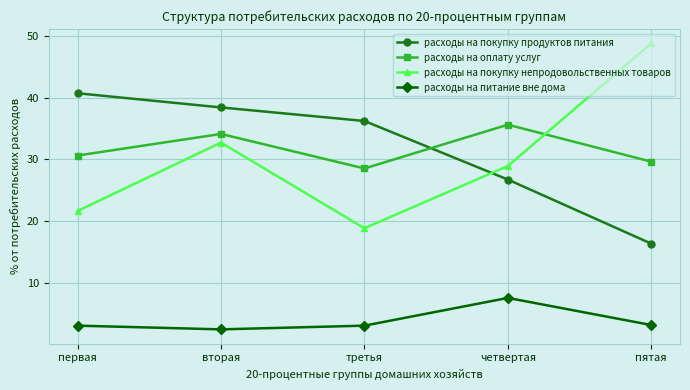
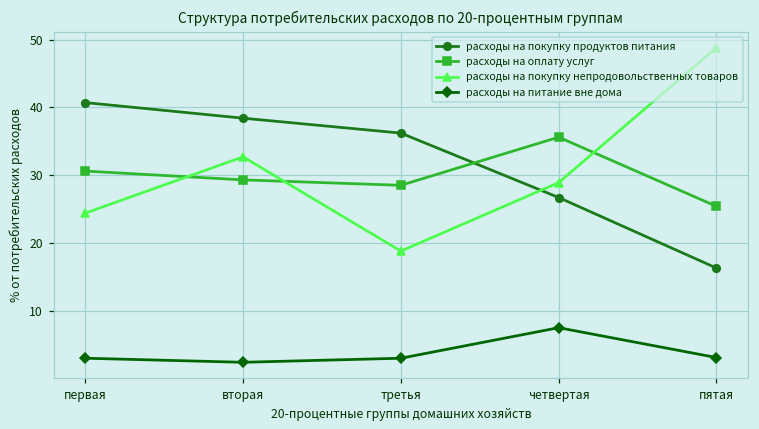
  {
    "расходы на оплату услуг": {
      "первая": 31,
-     "вторая": 34,
+     "вторая": 29,
      "третья": 29,
      "четвертая": 36,
-     "пятая": 30
+     "пятая": 25
    },
    "расходы на покупку непродовольственных товаров": {
-     "первая": 22,
+     "первая": 24,
      "вторая": 33,
      "третья": 19,
      "четвертая": 29
    }
  }
